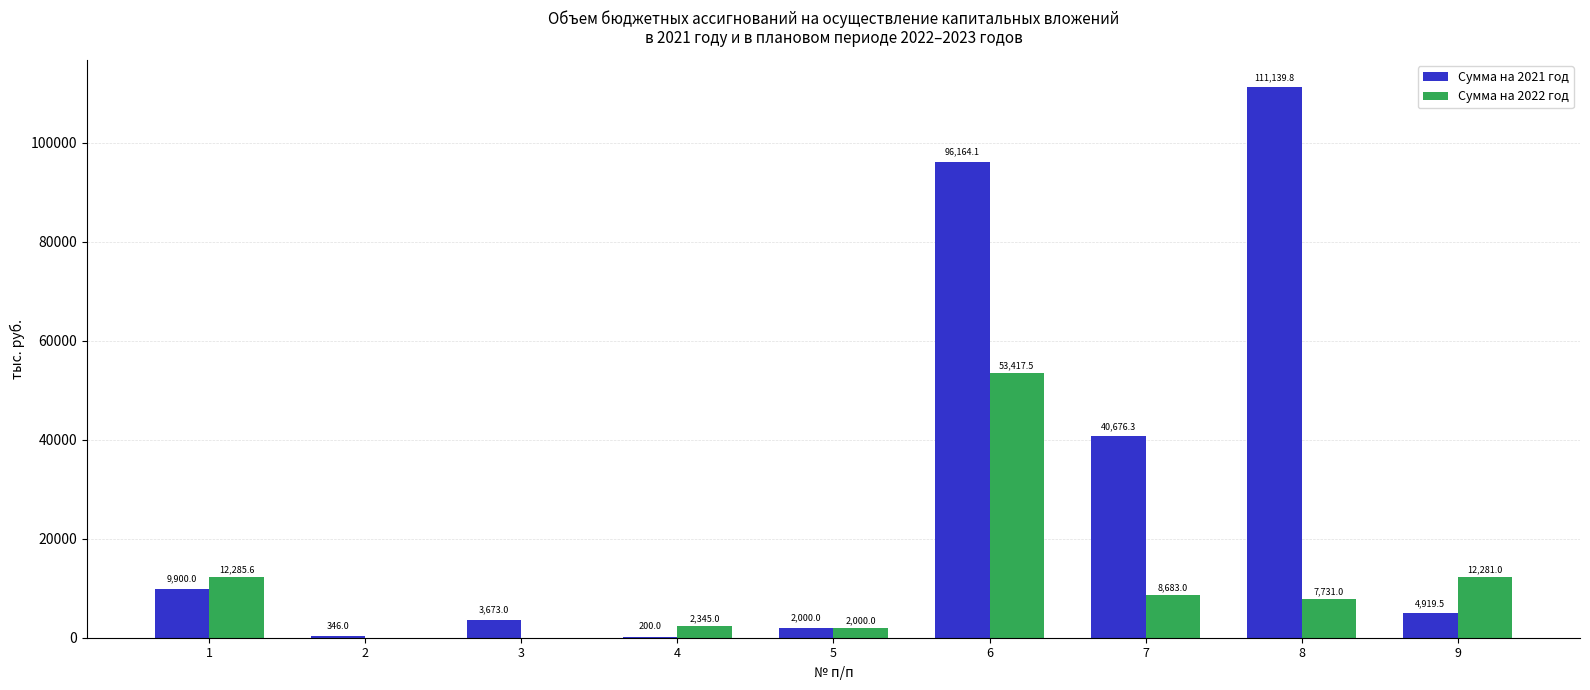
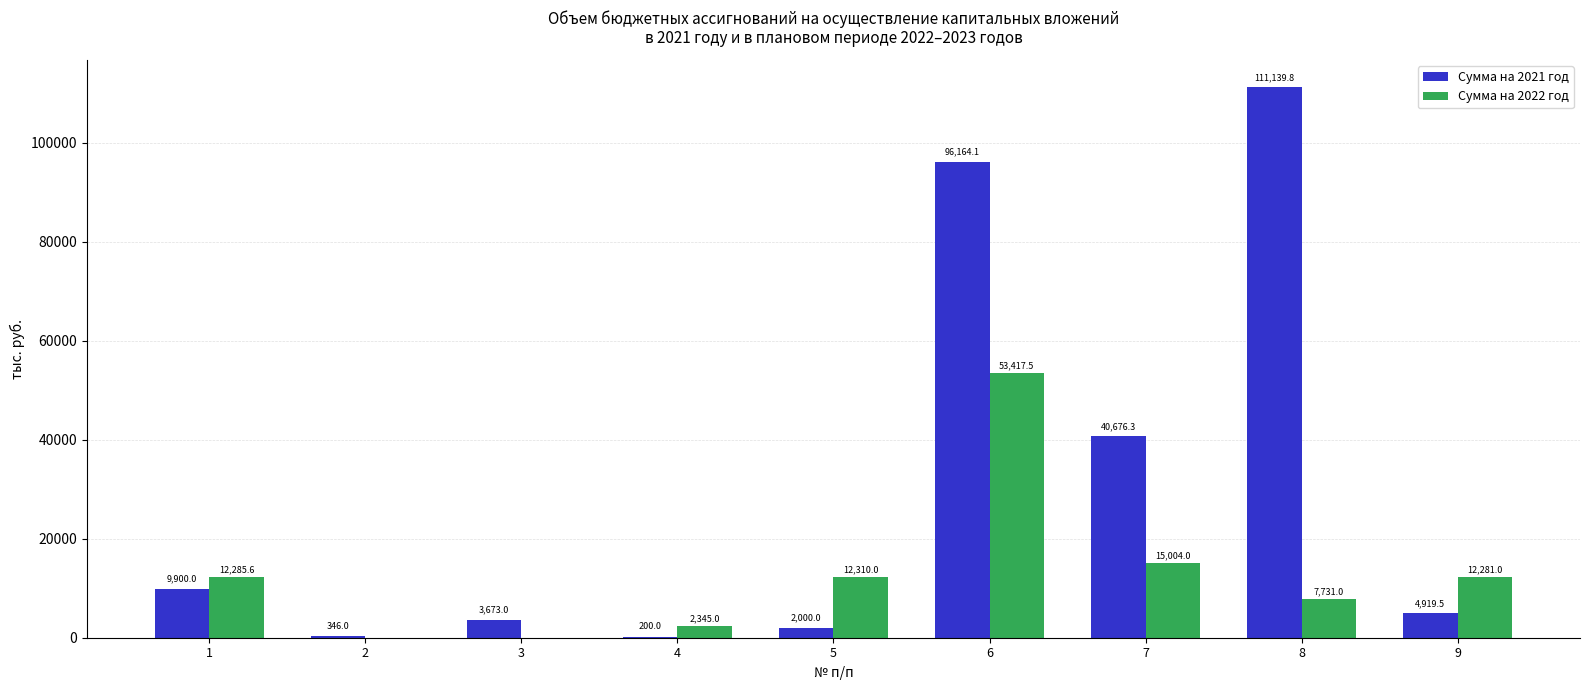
  {
    "Сумма на 2021 год": {
      "1": "9,900.0",
      "2": "346.0",
      "3": "3,673.0",
      "4": "200.0",
      "5": "2,000.0",
      "6": "96,164.1",
      "7": "40,676.3",
      "8": "111,139.8",
      "9": "4,919.5"
    },
    "Сумма на 2022 год": {
      "1": "12,285.6",
      "4": "2,345.0",
-     "5": "2,000.0",
+     "5": "12,310.0",
      "6": "53,417.5",
-     "7": "8,683.0",
+     "7": "15,004.0",
      "8": "7,731.0",
      "9": "12,281.0"
    }
  }
